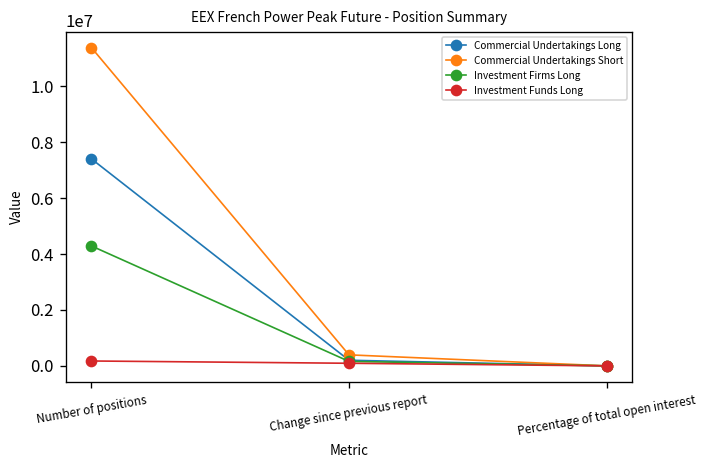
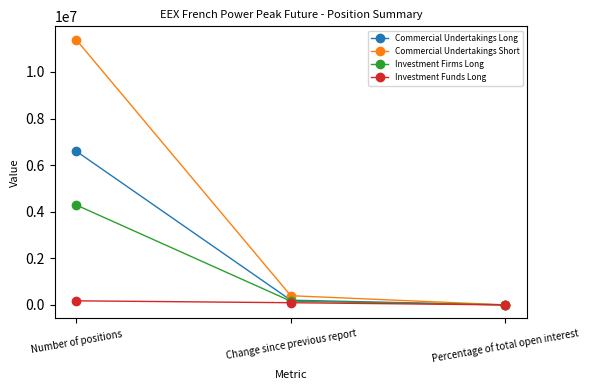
  {
    "Commercial Undertakings Long": {
-     "Number of positions": 7400000
+     "Number of positions": 6600000
    },
    "Commercial Undertakings Short": {
      "Number of positions": 11400000,
      "Change since previous report": 400000
    },
    "Investment Firms Long": {
      "Number of positions": 4300000
    },
    "Investment Funds Long": {
      "Number of positions": 200000
    }
  }
